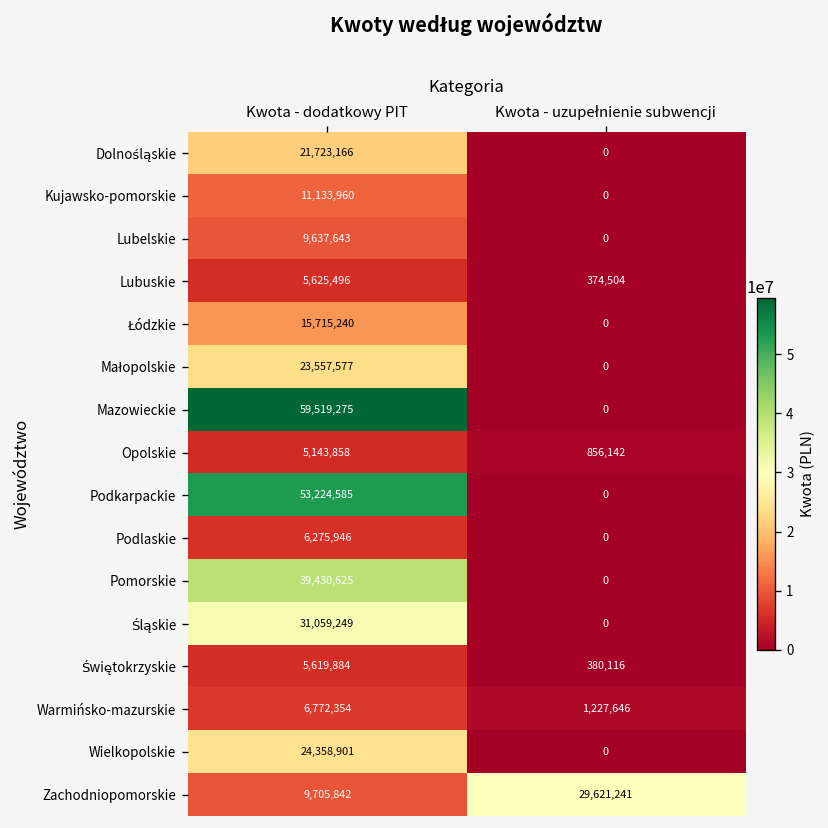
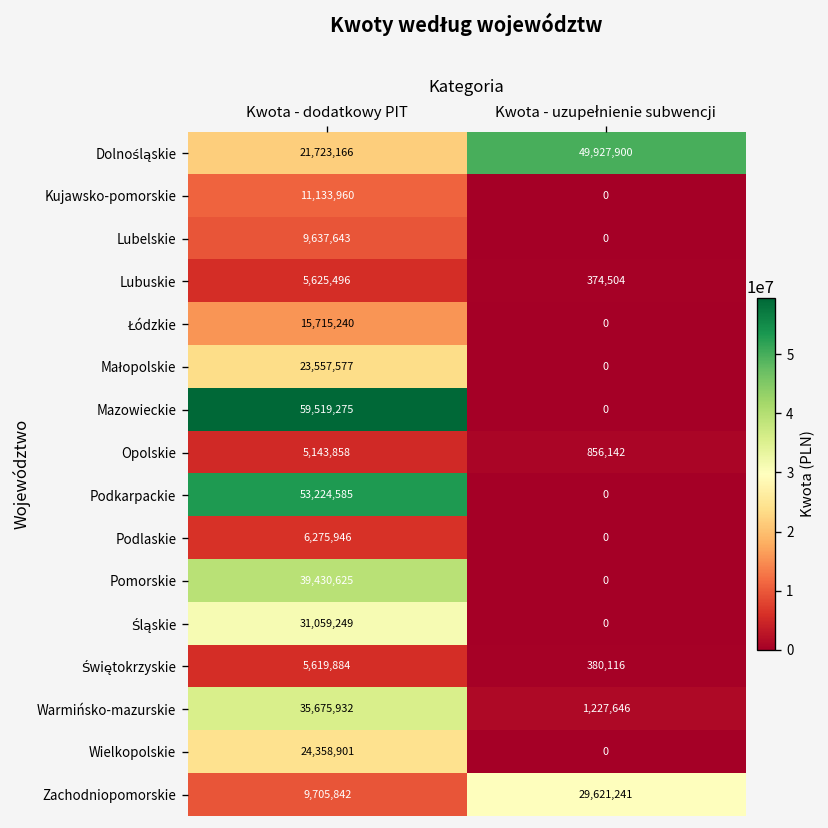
  {
    "Dolnośląskie": {
      "Kwota - dodatkowy PIT": "21,723,166",
-     "Kwota - uzupełnienie subwencji": "0"
+     "Kwota - uzupełnienie subwencji": "49,927,900"
    },
    "Kujawsko-pomorskie": {
      "Kwota - dodatkowy PIT": "11,133,960",
      "Kwota - uzupełnienie subwencji": "0"
    },
    "Lubelskie": {
      "Kwota - dodatkowy PIT": "9,637,643",
      "Kwota - uzupełnienie subwencji": "0"
    },
    "Lubuskie": {
      "Kwota - dodatkowy PIT": "5,625,496",
      "Kwota - uzupełnienie subwencji": "374,504"
    },
    "Łódzkie": {
      "Kwota - dodatkowy PIT": "15,715,240",
      "Kwota - uzupełnienie subwencji": "0"
    },
    "Małopolskie": {
      "Kwota - dodatkowy PIT": "23,557,577",
      "Kwota - uzupełnienie subwencji": "0"
    },
    "Mazowieckie": {
      "Kwota - dodatkowy PIT": "59,519,275",
      "Kwota - uzupełnienie subwencji": "0"
    },
    "Opolskie": {
      "Kwota - dodatkowy PIT": "5,143,858",
      "Kwota - uzupełnienie subwencji": "856,142"
    },
    "Podkarpackie": {
      "Kwota - dodatkowy PIT": "53,224,585",
      "Kwota - uzupełnienie subwencji": "0"
    },
    "Podlaskie": {
      "Kwota - dodatkowy PIT": "6,275,946",
      "Kwota - uzupełnienie subwencji": "0"
    },
    "Pomorskie": {
      "Kwota - dodatkowy PIT": "39,430,625",
      "Kwota - uzupełnienie subwencji": "0"
    },
    "Śląskie": {
      "Kwota - dodatkowy PIT": "31,059,249",
      "Kwota - uzupełnienie subwencji": "0"
    },
    "Świętokrzyskie": {
      "Kwota - dodatkowy PIT": "5,619,884",
      "Kwota - uzupełnienie subwencji": "380,116"
    },
    "Warmińsko-mazurskie": {
-     "Kwota - dodatkowy PIT": "6,772,354",
+     "Kwota - dodatkowy PIT": "35,675,932",
      "Kwota - uzupełnienie subwencji": "1,227,646"
    },
    "Wielkopolskie": {
      "Kwota - dodatkowy PIT": "24,358,901",
      "Kwota - uzupełnienie subwencji": "0"
    },
    "Zachodniopomorskie": {
      "Kwota - dodatkowy PIT": "9,705,842",
      "Kwota - uzupełnienie subwencji": "29,621,241"
    }
  }
